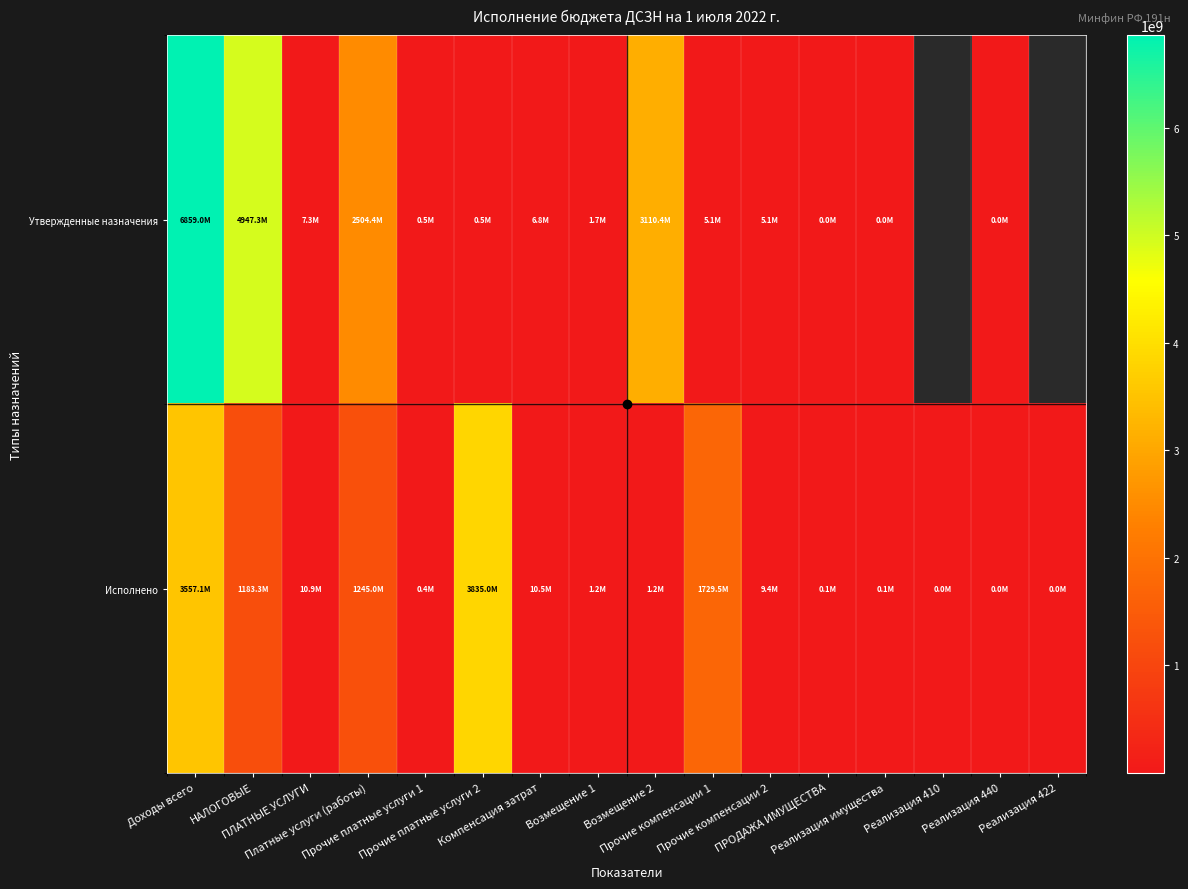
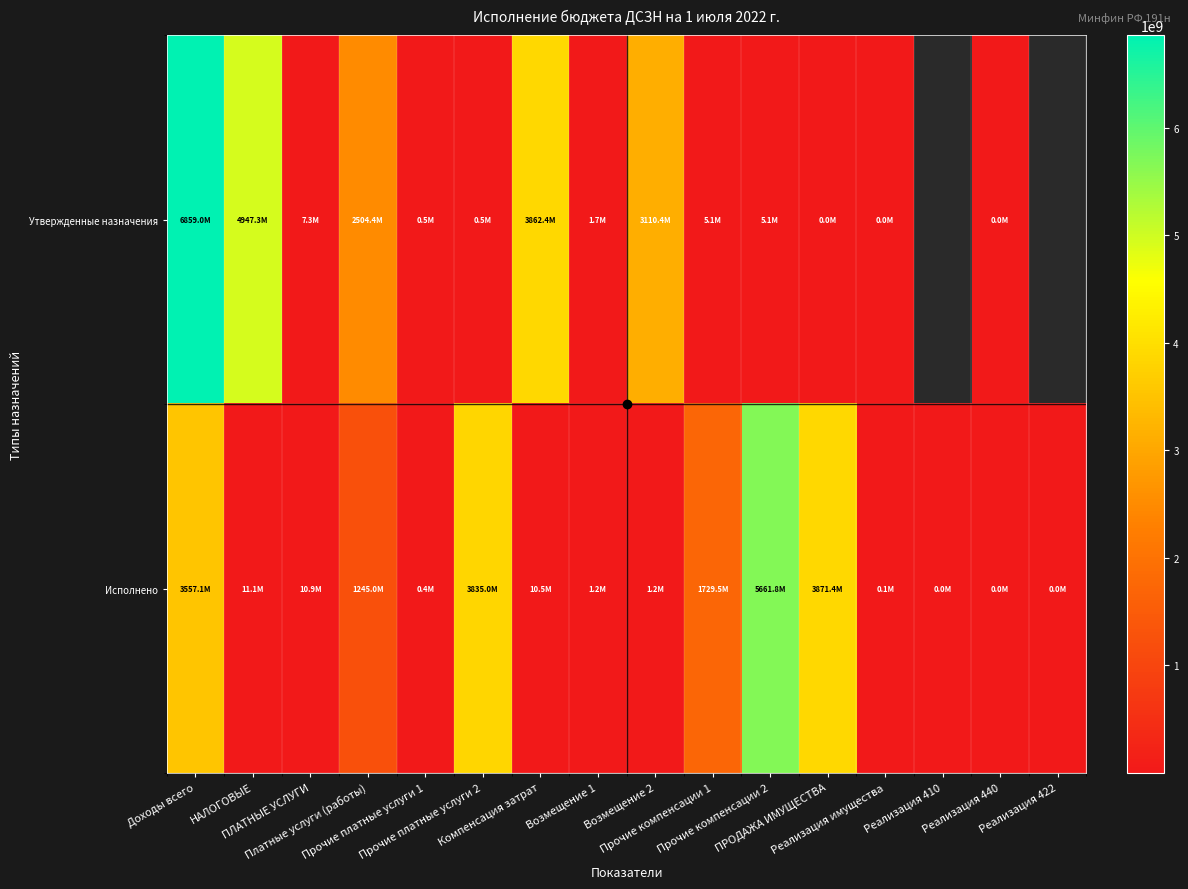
  {
    "Утвержденные назначения": {
      "Доходы всего": "6859.0M",
      "НАЛОГОВЫЕ": "4947.3M",
      "ПЛАТНЫЕ УСЛУГИ": "7.3M",
      "Платные услуги (работы)": "2504.4M",
      "Прочие платные услуги 1": "0.5M",
      "Прочие платные услуги 2": "0.5M",
-     "Компенсация затрат": "6.8M",
+     "Компенсация затрат": "3862.4M",
      "Возмещение 1": "1.7M",
      "Возмещение 2": "3110.4M",
      "Прочие компенсации 1": "5.1M",
      "Прочие компенсации 2": "5.1M",
      "ПРОДАЖА ИМУЩЕСТВА": "0.0M",
      "Реализация имущества": "0.0M",
      "Реализация 440": "0.0M"
    },
    "Исполнено": {
      "Доходы всего": "3557.1M",
-     "НАЛОГОВЫЕ": "1183.3M",
+     "НАЛОГОВЫЕ": "11.1M",
      "ПЛАТНЫЕ УСЛУГИ": "10.9M",
      "Платные услуги (работы)": "1245.0M",
      "Прочие платные услуги 1": "0.4M",
      "Прочие платные услуги 2": "3835.0M",
      "Компенсация затрат": "10.5M",
      "Возмещение 1": "1.2M",
      "Возмещение 2": "1.2M",
      "Прочие компенсации 1": "1729.5M",
-     "Прочие компенсации 2": "9.4M",
-     "ПРОДАЖА ИМУЩЕСТВА": "0.1M",
+     "Прочие компенсации 2": "5661.8M",
+     "ПРОДАЖА ИМУЩЕСТВА": "3871.4M",
      "Реализация имущества": "0.1M",
      "Реализация 410": "0.0M",
      "Реализация 440": "0.0M",
      "Реализация 422": "0.0M"
    }
  }
